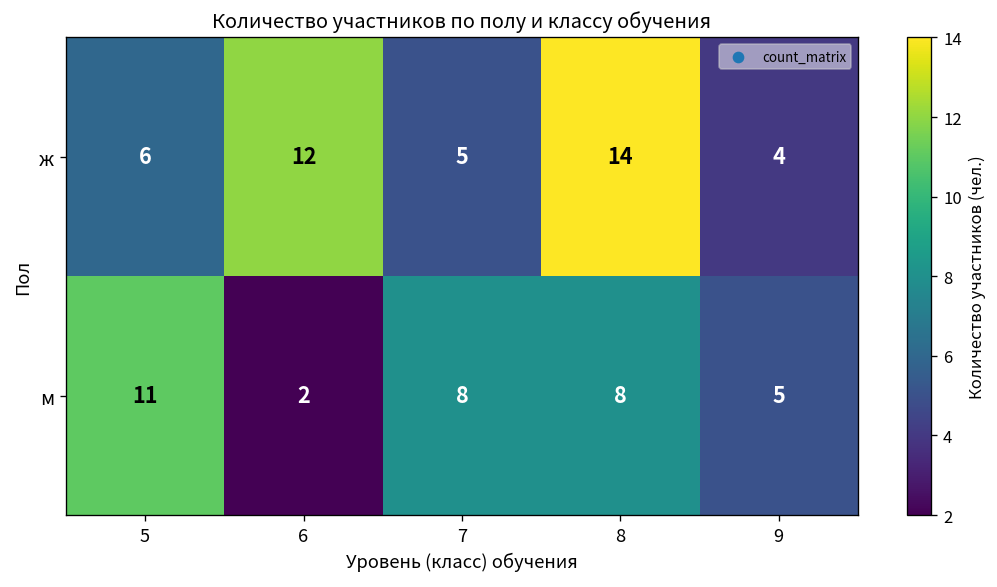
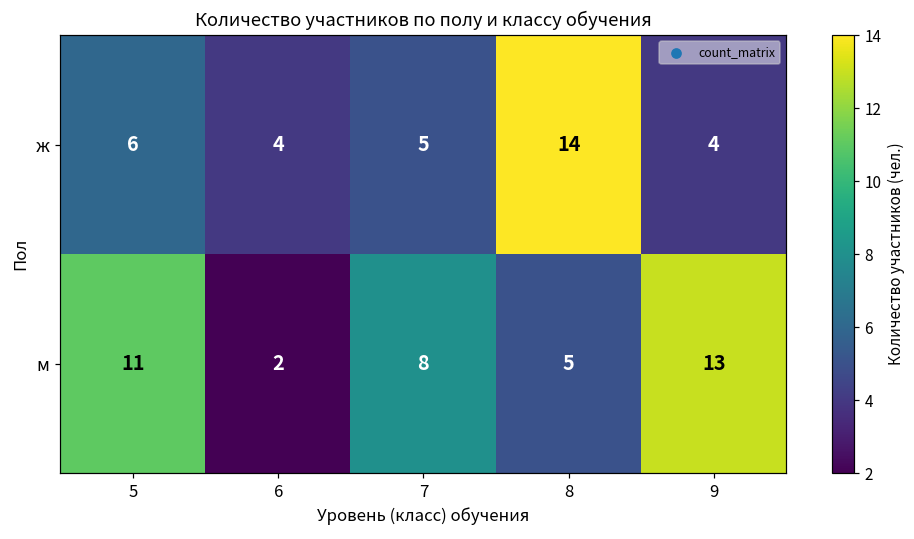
  {
    "ж": {
      "5": 6,
-     "6": 12,
+     "6": 4,
      "7": 5,
      "8": 14,
      "9": 4
    },
    "м": {
      "5": 11,
      "6": 2,
      "7": 8,
-     "8": 8,
-     "9": 5
+     "8": 5,
+     "9": 13
    }
  }
